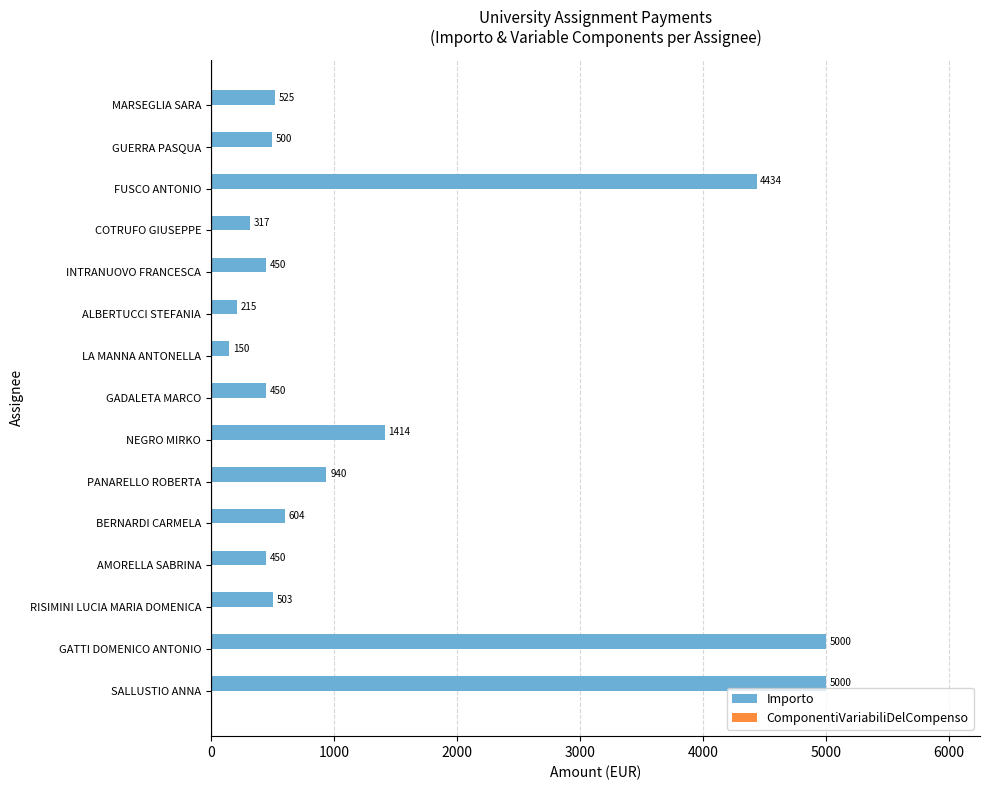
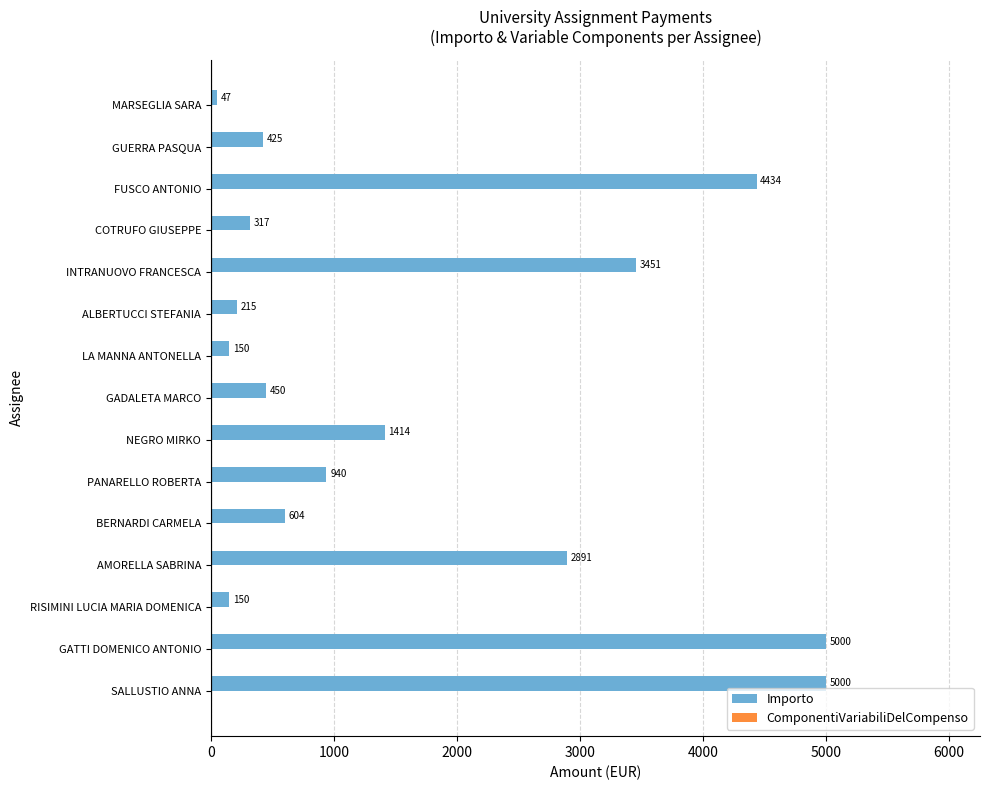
  {
    "Importo": {
-     "MARSEGLIA SARA": 525,
-     "GUERRA PASQUA": 500,
+     "MARSEGLIA SARA": 47,
+     "GUERRA PASQUA": 425,
      "FUSCO ANTONIO": 4434,
      "COTRUFO GIUSEPPE": 317,
-     "INTRANUOVO FRANCESCA": 450,
+     "INTRANUOVO FRANCESCA": 3451,
      "ALBERTUCCI STEFANIA": 215,
      "LA MANNA ANTONELLA": 150,
      "GADALETA MARCO": 450,
      "NEGRO MIRKO": 1414,
      "PANARELLO ROBERTA": 940,
      "BERNARDI CARMELA": 604,
-     "AMORELLA SABRINA": 450,
-     "RISIMINI LUCIA MARIA DOMENICA": 503,
+     "AMORELLA SABRINA": 2891,
+     "RISIMINI LUCIA MARIA DOMENICA": 150,
      "GATTI DOMENICO ANTONIO": 5000
    },
    "ComponentiVariabiliDelCompenso": {
      "MARSEGLIA SARA": 0,
      "GUERRA PASQUA": 0,
      "FUSCO ANTONIO": 0,
      "COTRUFO GIUSEPPE": 0,
      "INTRANUOVO FRANCESCA": 0,
      "ALBERTUCCI STEFANIA": 0,
      "LA MANNA ANTONELLA": 0,
      "GADALETA MARCO": 0,
      "NEGRO MIRKO": 0,
      "PANARELLO ROBERTA": 0,
      "BERNARDI CARMELA": 0,
      "AMORELLA SABRINA": 0,
      "RISIMINI LUCIA MARIA DOMENICA": 0,
      "GATTI DOMENICO ANTONIO": 0,
      "SALLUSTIO ANNA": 0
    }
  }
